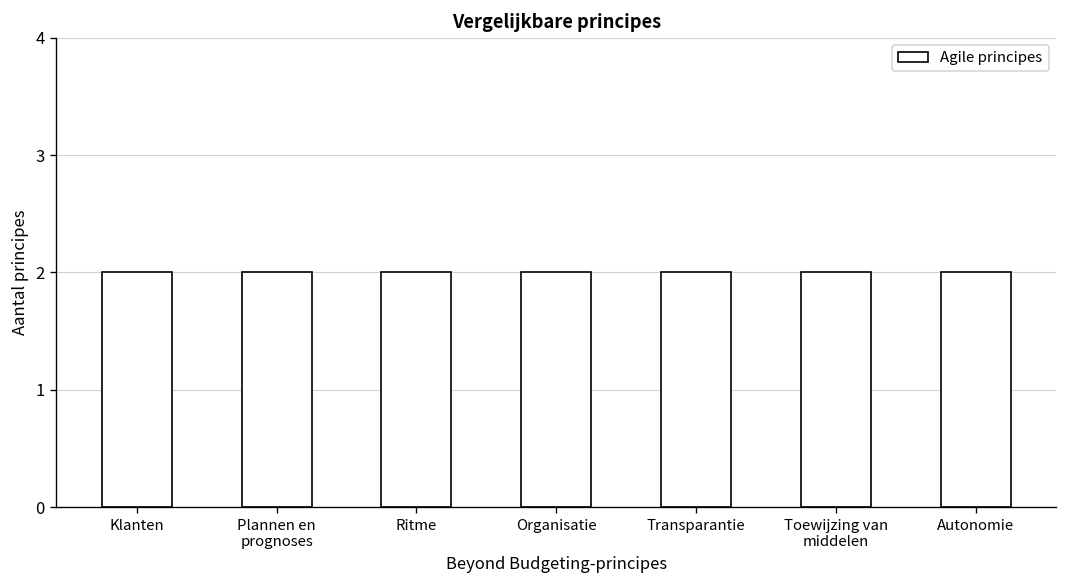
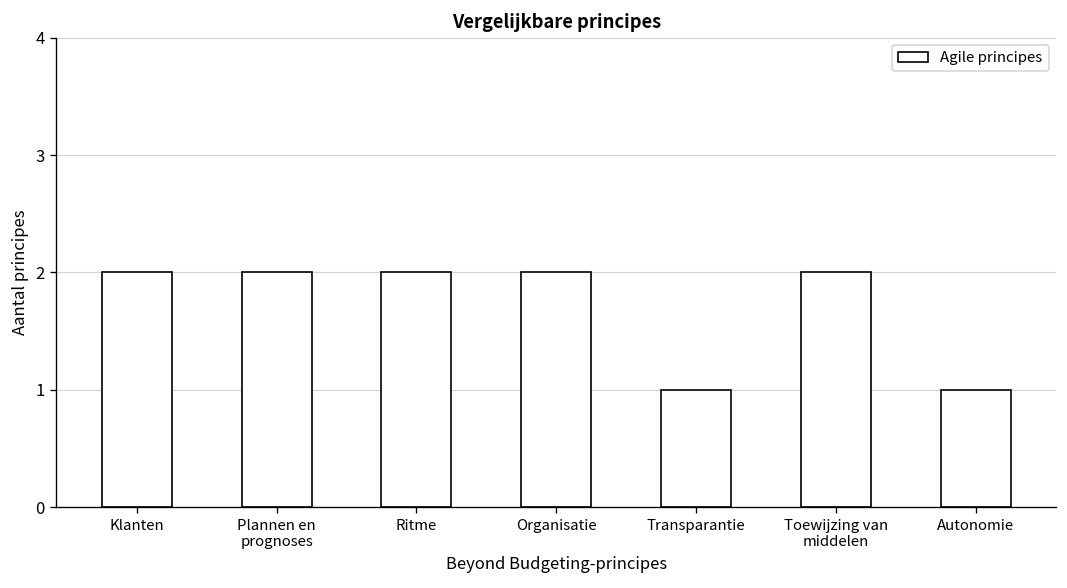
  {
    "Klanten": 2,
    "Plannen en prognoses": 2,
    "Ritme": 2,
    "Organisatie": 2,
-   "Transparantie": 2,
+   "Transparantie": 1,
    "Toewijzing van middelen": 2,
-   "Autonomie": 2
+   "Autonomie": 1
  }
